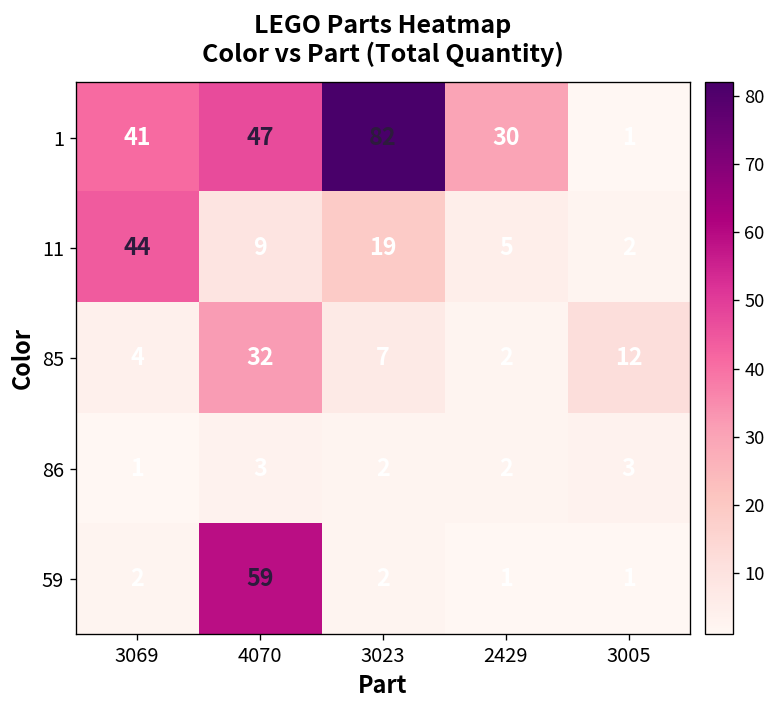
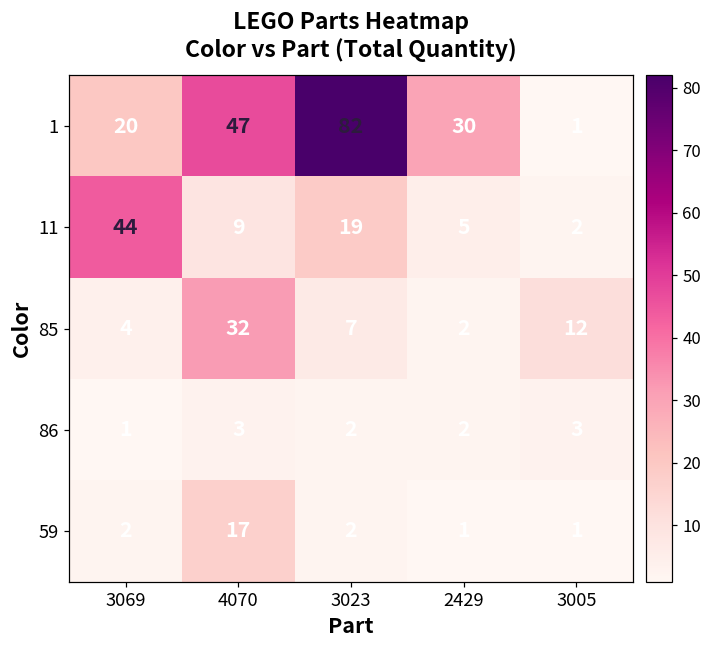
  {
    "1": {
-     "3069": 41,
+     "3069": 20,
      "4070": 47,
      "2429": 30
    },
    "11": {
      "3069": 44,
      "3023": 19
    },
    "85": {
      "4070": 32
    },
    "59": {
-     "4070": 59
+     "4070": 17
    }
  }
